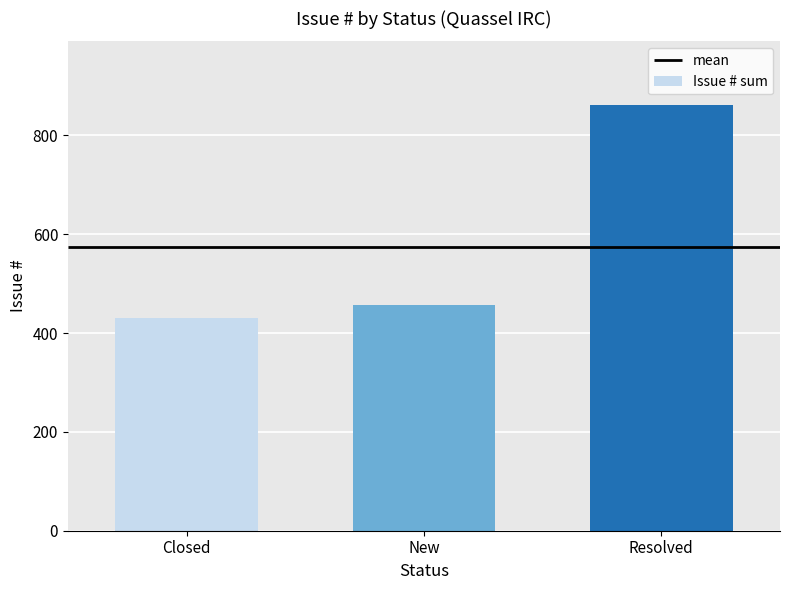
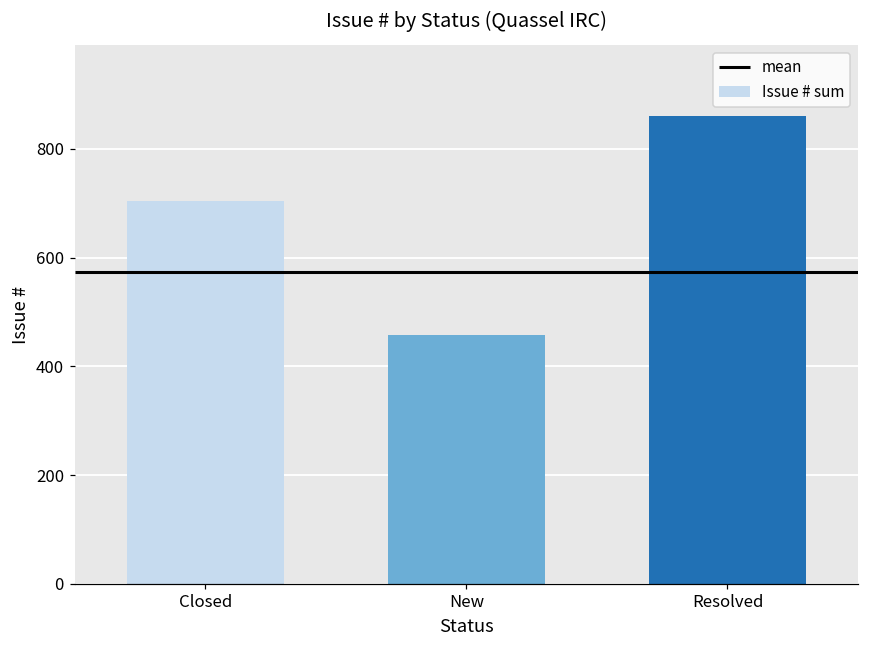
  {
-   "Closed": 430,
+   "Closed": 710,
    "New": 460,
    "Resolved": 860
  }
